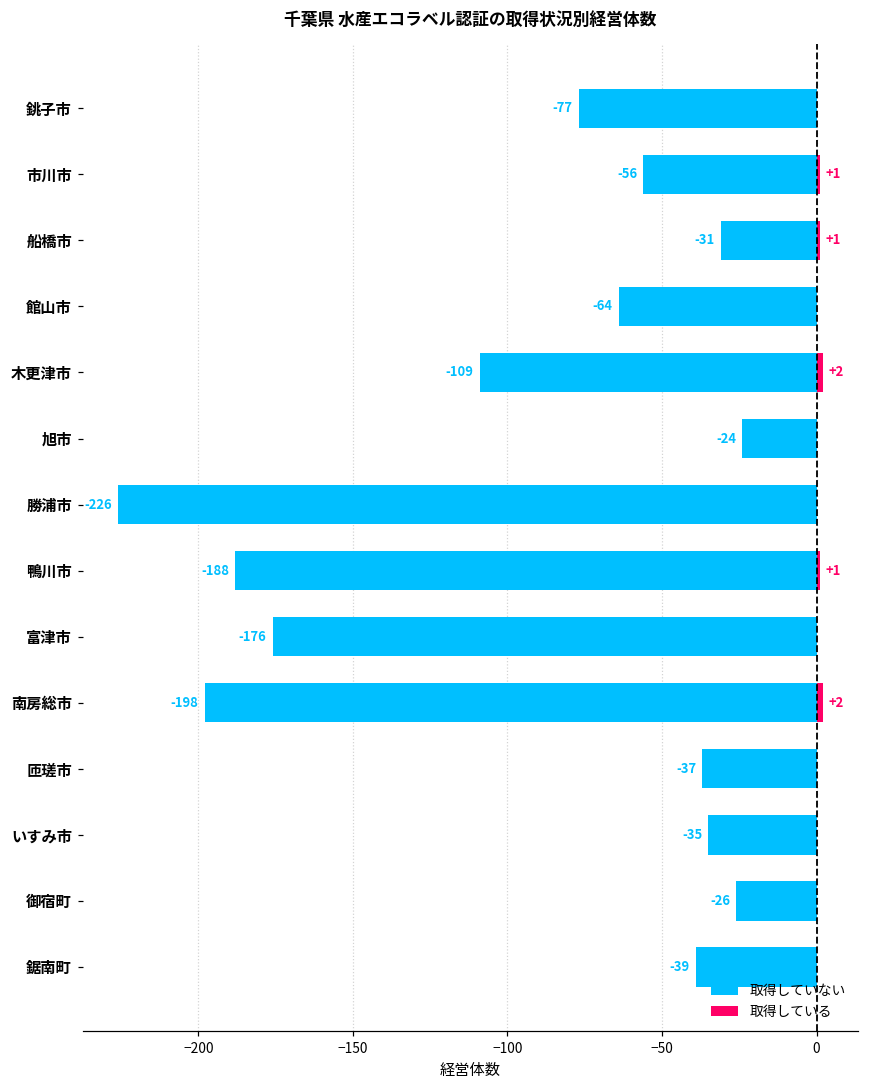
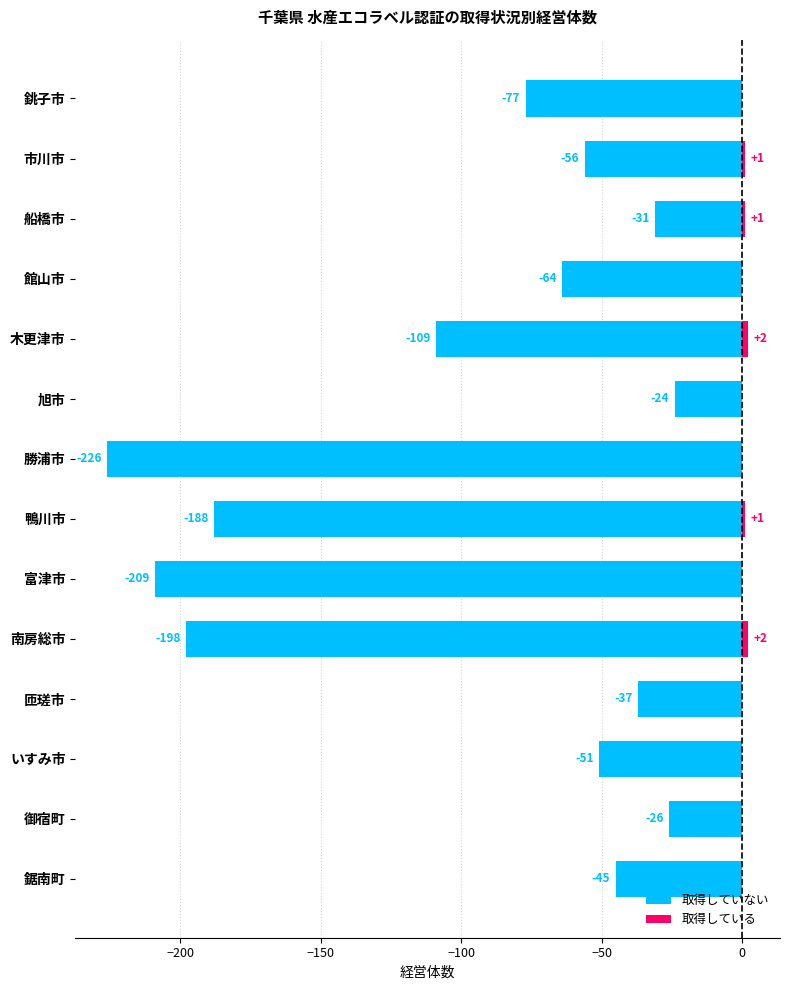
  {
    "取得していない": {
      "銚子市": "-77",
      "市川市": "-56",
      "船橋市": "-31",
      "館山市": "-64",
      "木更津市": "-109",
      "旭市": "-24",
      "勝浦市": "-226",
      "鴨川市": "-188",
-     "富津市": "-176",
+     "富津市": "-209",
      "南房総市": "-198",
      "匝瑳市": "-37",
-     "いすみ市": "-35",
+     "いすみ市": "-51",
      "御宿町": "-26",
-     "鋸南町": "-39"
+     "鋸南町": "-45"
    },
    "取得している": {
      "市川市": "+1",
      "船橋市": "+1",
      "木更津市": "+2",
      "鴨川市": "+1",
      "南房総市": "+2"
    }
  }
